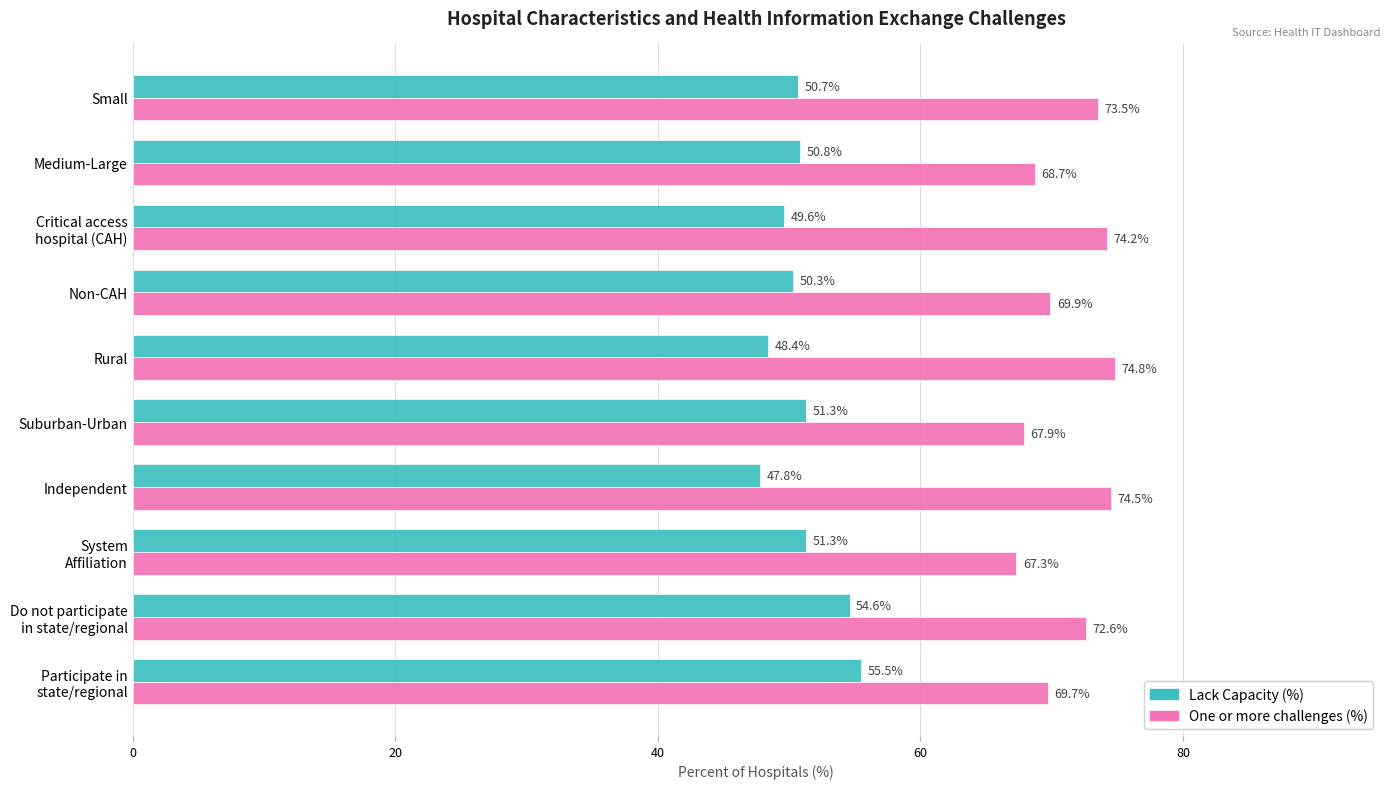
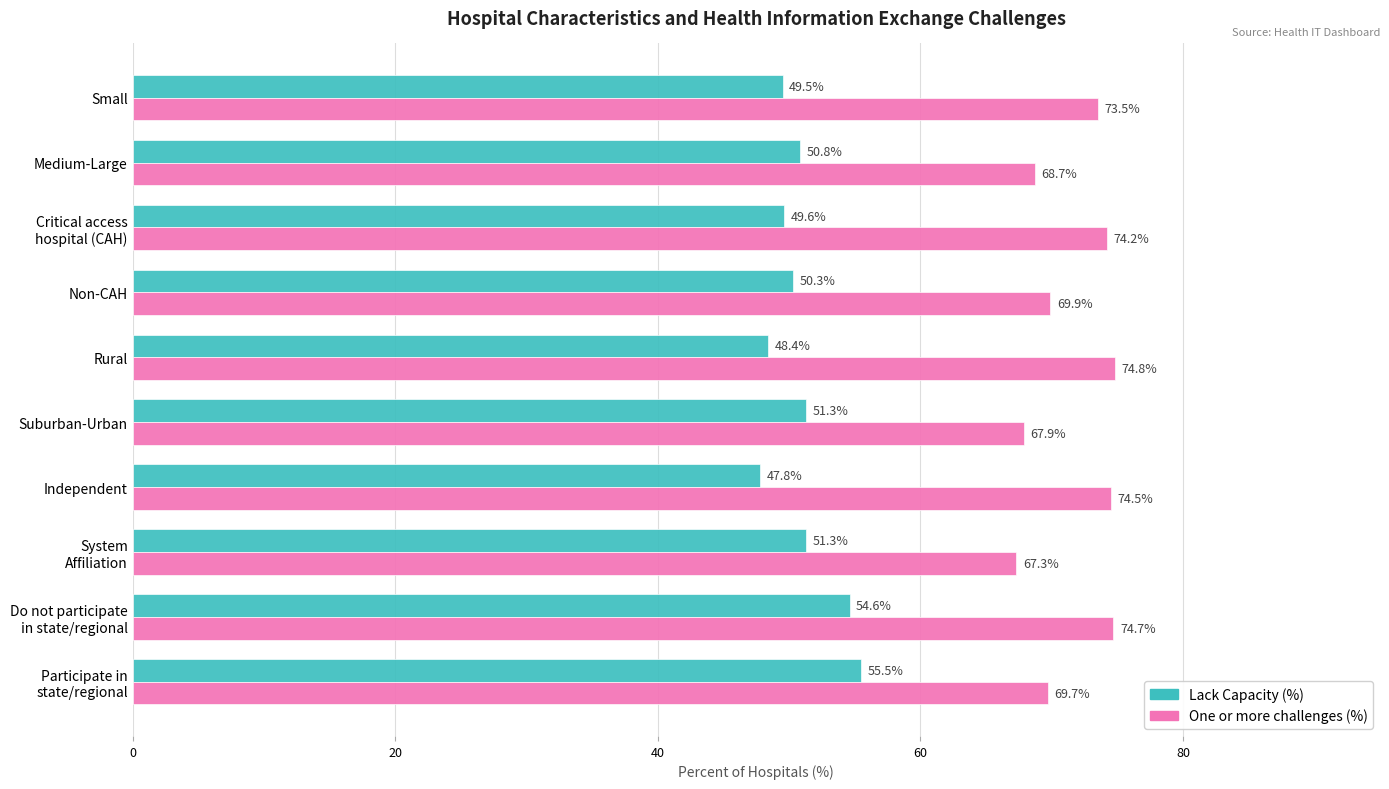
  {
    "Lack Capacity (%)": {
-     "Small": "50.7%",
+     "Small": "49.5%",
      "Medium-Large": "50.8%",
      "Critical access hospital (CAH)": "49.6%",
      "Non-CAH": "50.3%",
      "Rural": "48.4%",
      "Suburban-Urban": "51.3%",
      "Independent": "47.8%",
      "System Affiliation": "51.3%",
      "Do not participate in state/regional": "54.6%",
      "Participate in state/regional": "55.5%"
    },
    "One or more challenges (%)": {
      "Small": "73.5%",
      "Medium-Large": "68.7%",
      "Critical access hospital (CAH)": "74.2%",
      "Non-CAH": "69.9%",
      "Rural": "74.8%",
      "Suburban-Urban": "67.9%",
      "Independent": "74.5%",
      "System Affiliation": "67.3%",
-     "Do not participate in state/regional": "72.6%",
+     "Do not participate in state/regional": "74.7%",
      "Participate in state/regional": "69.7%"
    }
  }
